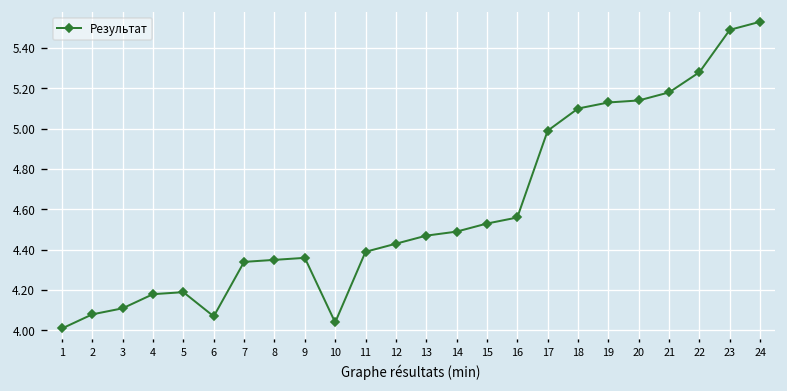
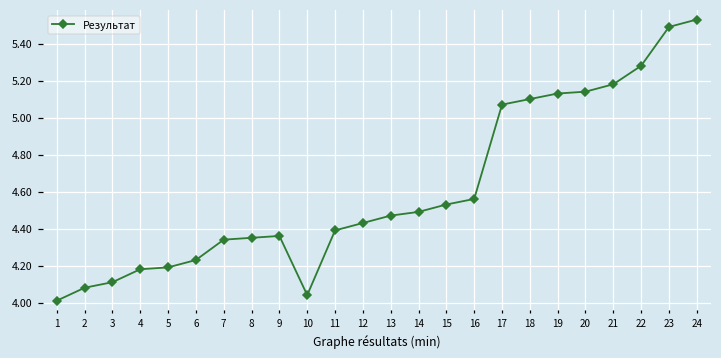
  {
    "1": 4.01,
    "2": 4.08,
    "3": 4.11,
    "4": 4.18,
    "5": 4.19,
-   "6": 4.07,
+   "6": 4.23,
    "7": 4.34,
    "8": 4.35,
    "9": 4.36,
    "10": 4.04,
    "11": 4.39,
    "12": 4.43,
    "13": 4.47,
    "14": 4.49,
    "15": 4.53,
    "16": 4.56,
-   "17": 4.99,
+   "17": 5.07,
    "18": 5.10,
    "19": 5.13,
    "20": 5.14,
    "21": 5.18,
    "22": 5.28,
    "23": 5.49,
    "24": 5.53
  }
